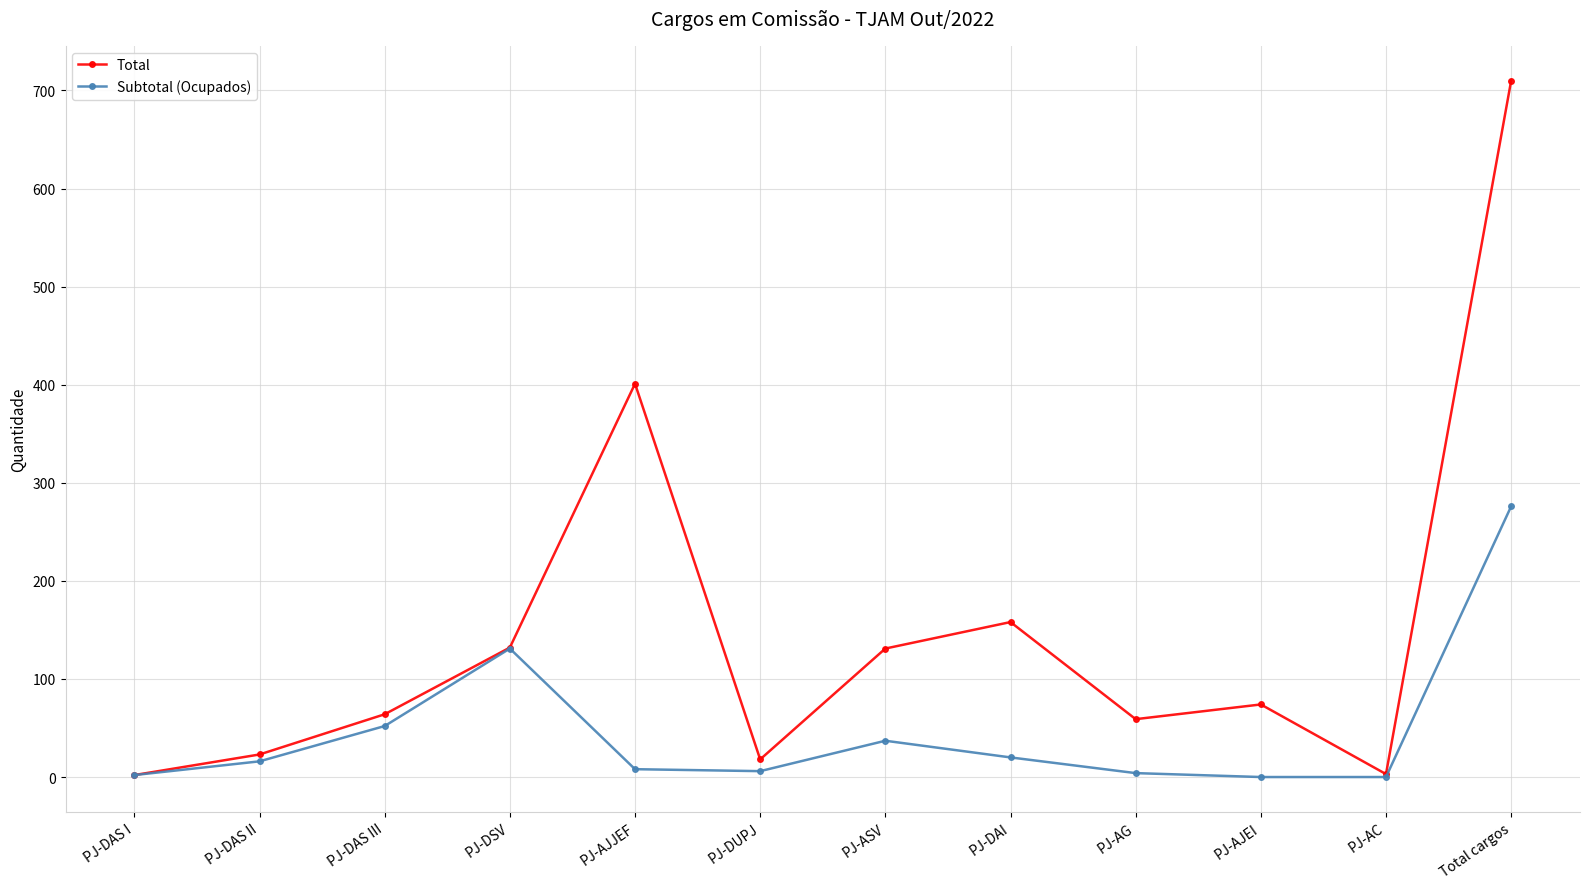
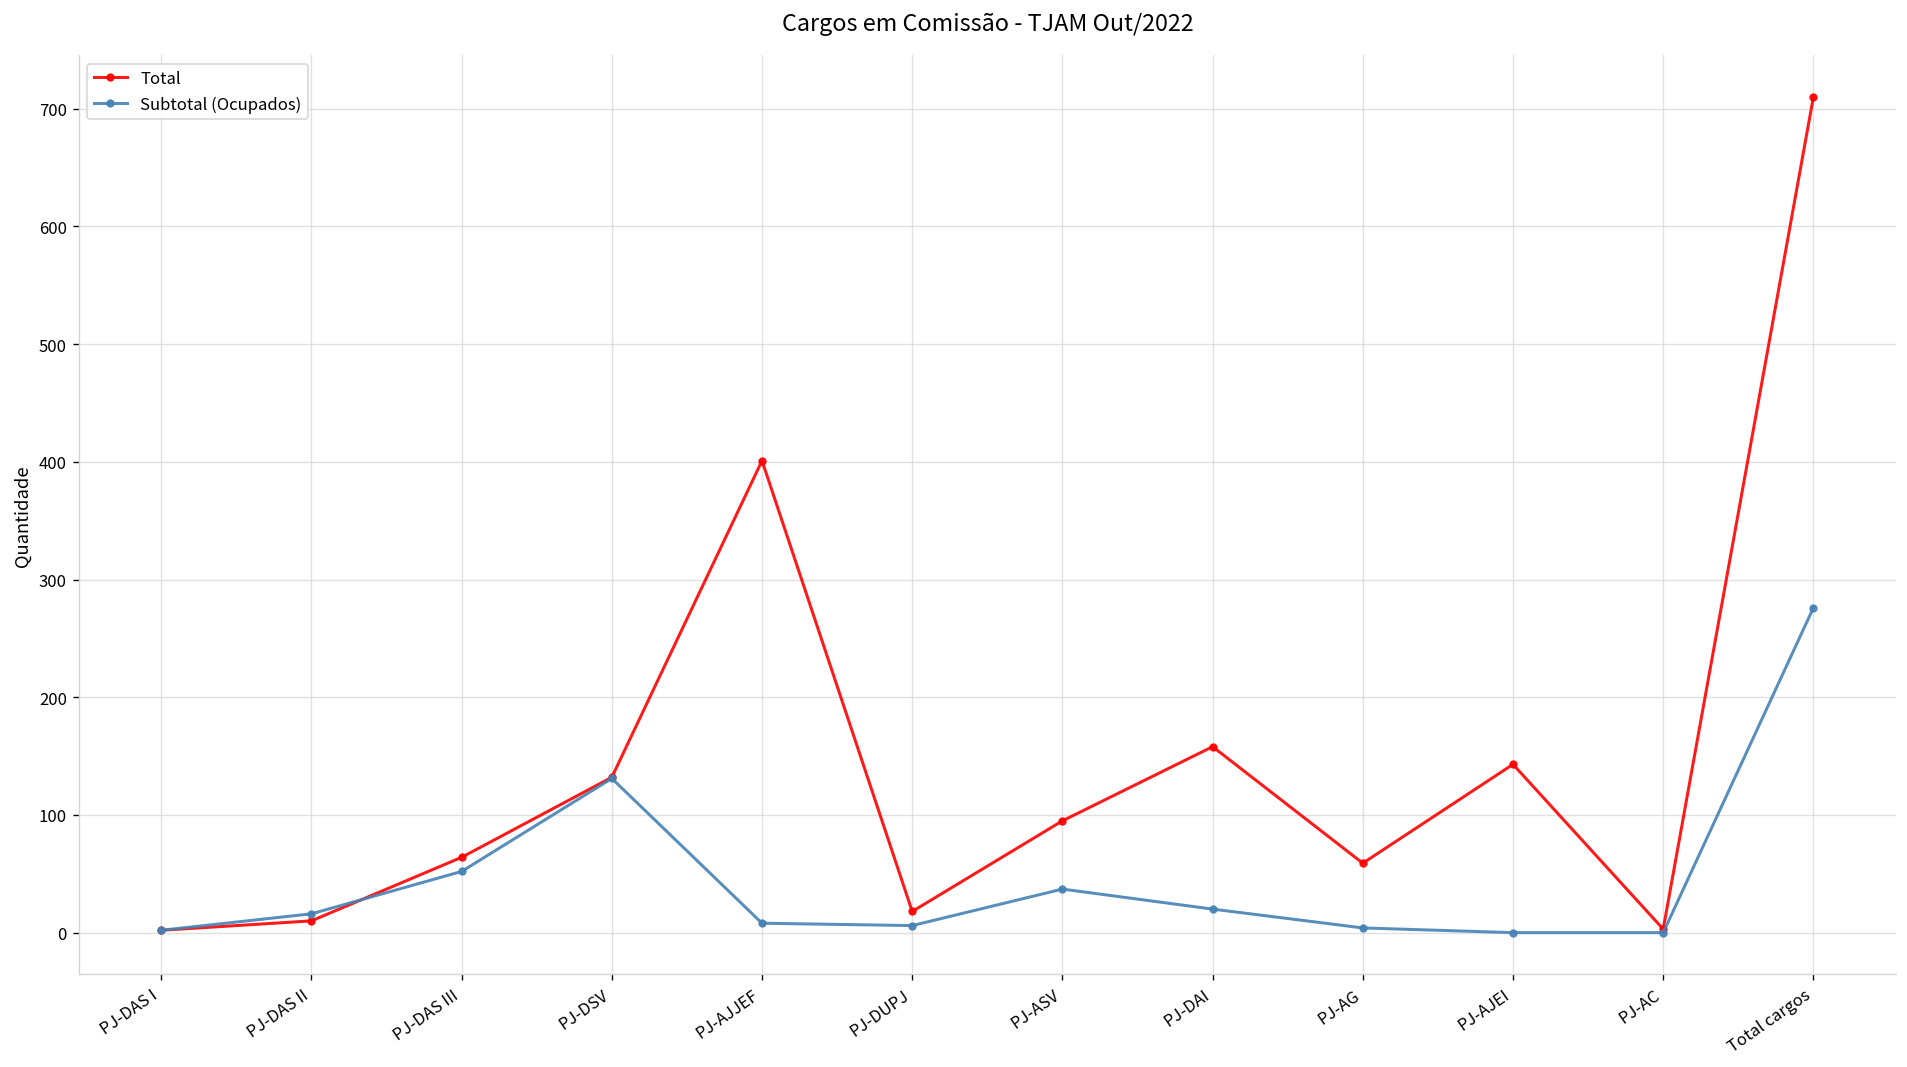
  {
    "Total": {
-     "PJ-DAS II": 20,
+     "PJ-DAS II": 10,
      "PJ-DAS III": 60,
      "PJ-AJJEF": 400,
      "PJ-DUPJ": 20,
-     "PJ-ASV": 130,
+     "PJ-ASV": 100,
      "PJ-DAI": 160,
      "PJ-AG": 60,
-     "PJ-AJEI": 70,
+     "PJ-AJEI": 140,
      "PJ-AC": 0,
      "Total cargos": 710
    },
    "Subtotal (Ocupados)": {
      "PJ-DAS II": 20,
      "PJ-DAS III": 50,
      "PJ-AJJEF": 10,
      "PJ-DUPJ": 10,
      "PJ-ASV": 40,
      "PJ-DAI": 20,
      "PJ-AG": 0,
      "PJ-AJEI": 0,
      "PJ-AC": 0,
      "Total cargos": 280
    }
  }
